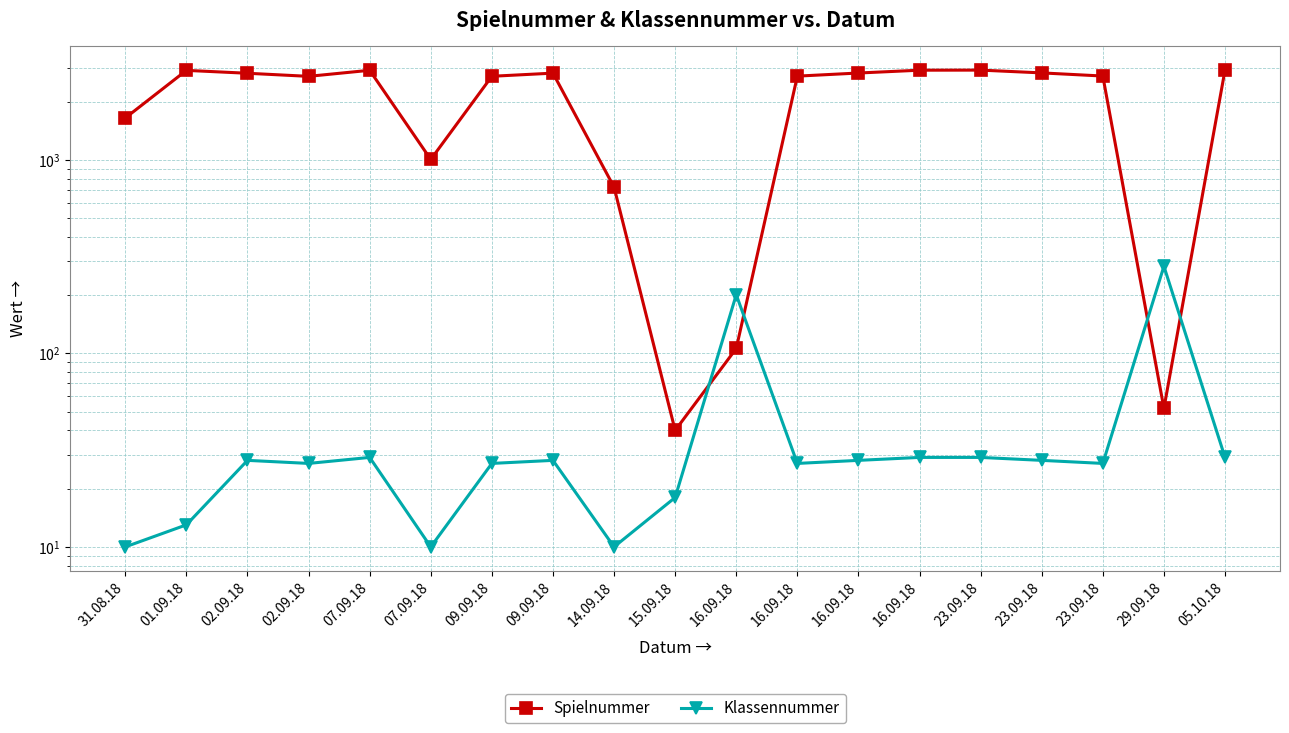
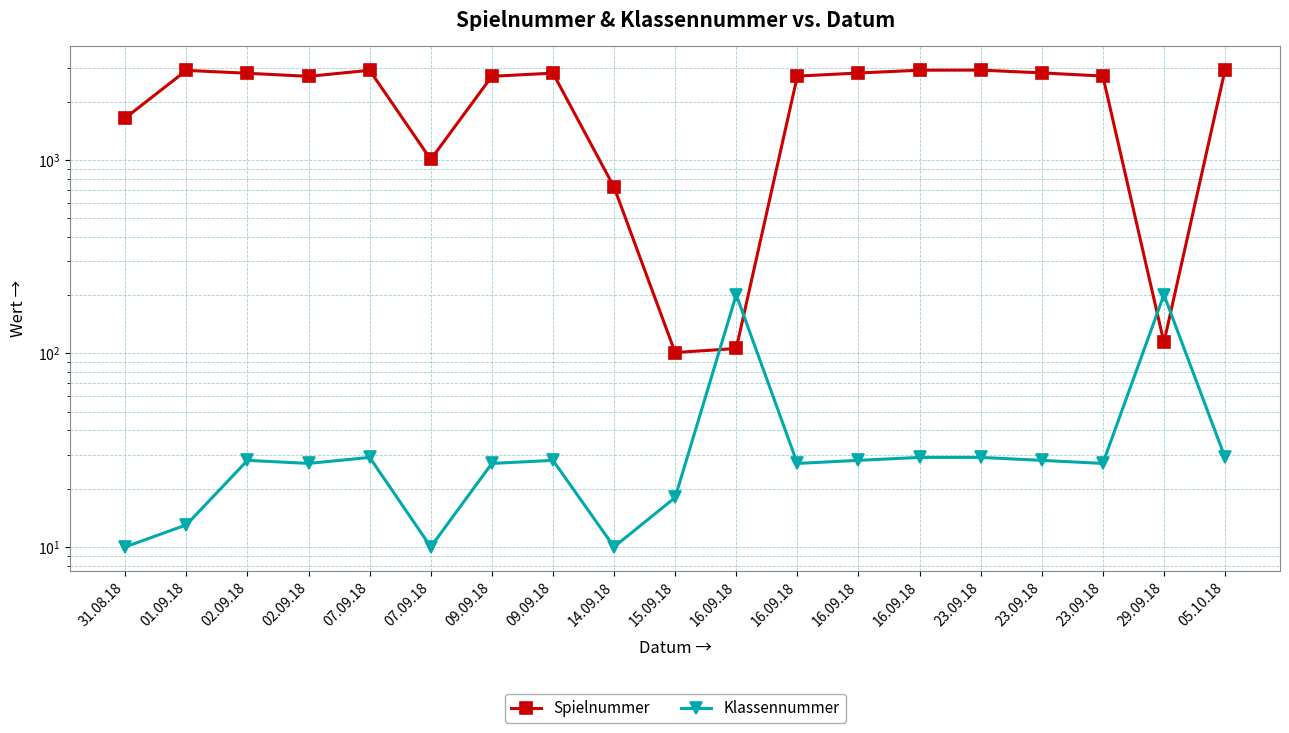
  {
    "Spielnummer": {
      "31.08.18": 1600,
      "01.09.18": 2900,
      "14.09.18": 720,
-     "15.09.18": 40,
-     "29.09.18": 52,
+     "15.09.18": 100,
+     "29.09.18": 110,
      "05.10.18": 2900
    },
    "Klassennummer": {
      "31.08.18": 10,
      "01.09.18": 13,
      "14.09.18": 10,
      "15.09.18": 18,
-     "29.09.18": 280,
+     "29.09.18": 200,
      "05.10.18": 29
    }
  }
